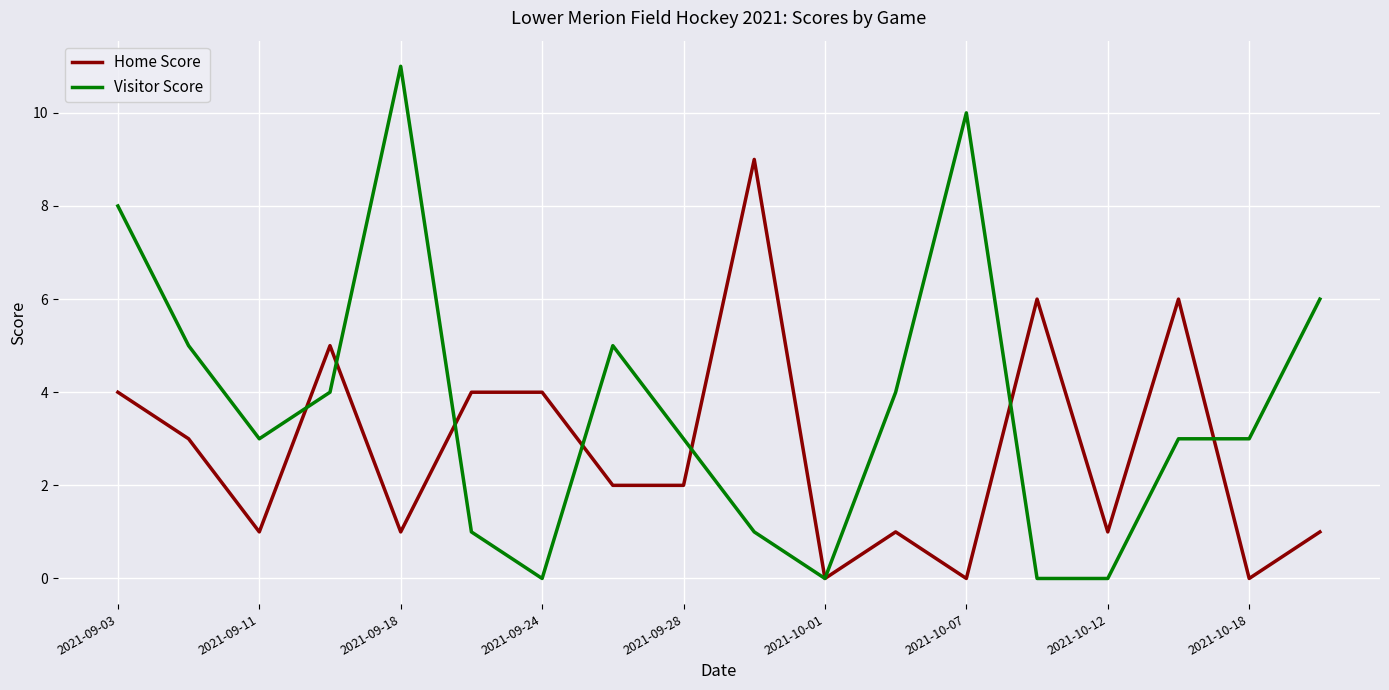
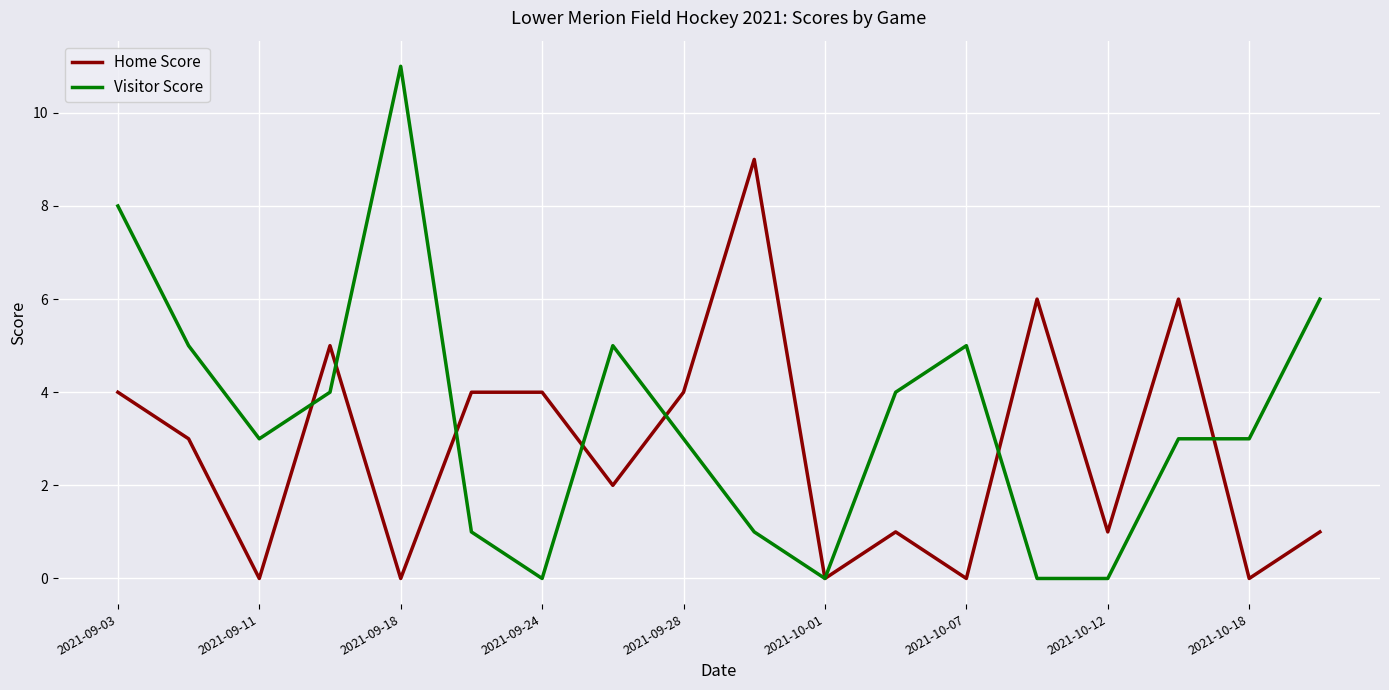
  {
    "Home Score": {
      "2021-09-03": 4,
-     "2021-09-11": 1,
-     "2021-09-18": 1,
+     "2021-09-11": 0,
+     "2021-09-18": 0,
      "2021-09-24": 4,
-     "2021-09-28": 2,
+     "2021-09-28": 4,
      "2021-10-07": 0,
      "2021-10-12": 1,
      "2021-10-18": 0
    },
    "Visitor Score": {
      "2021-09-03": 8,
      "2021-09-11": 3,
      "2021-09-18": 11,
      "2021-09-24": 0,
      "2021-09-28": 3,
-     "2021-10-07": 10,
+     "2021-10-07": 5,
      "2021-10-12": 0,
      "2021-10-18": 3
    }
  }
